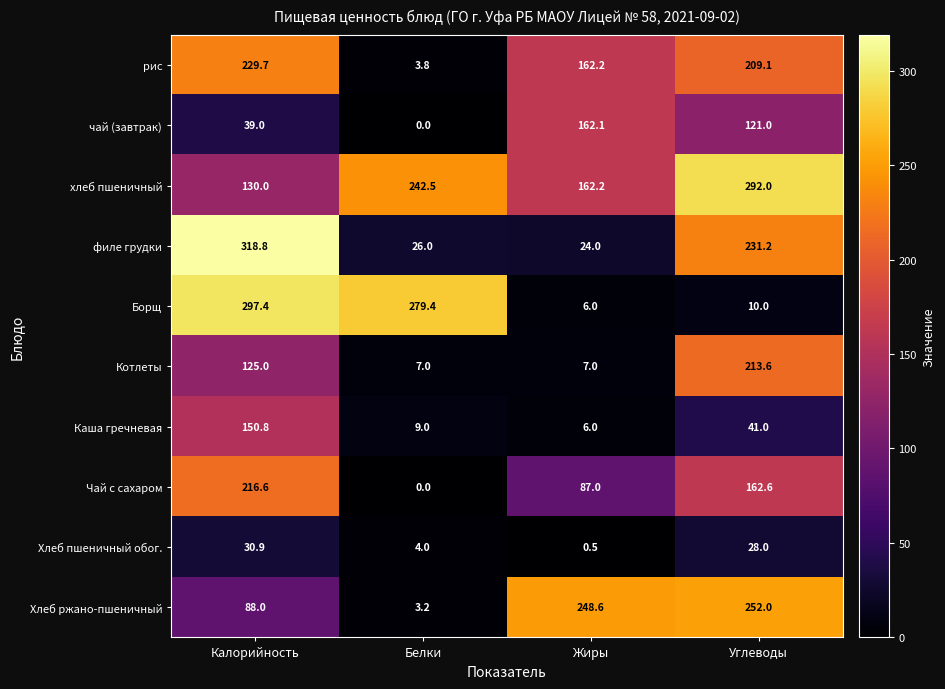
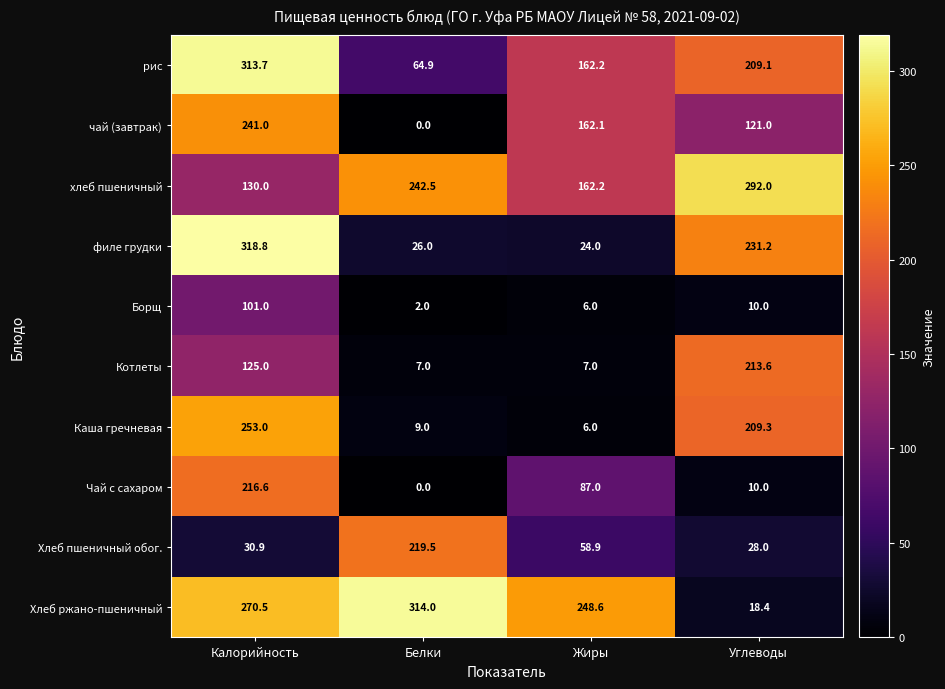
  {
    "рис": {
-     "Калорийность": 229.7,
-     "Белки": 3.8,
+     "Калорийность": 313.7,
+     "Белки": 64.9,
      "Жиры": 162.2,
      "Углеводы": 209.1
    },
    "чай (завтрак)": {
-     "Калорийность": 39.0,
+     "Калорийность": 241.0,
      "Белки": 0.0,
      "Жиры": 162.1,
      "Углеводы": 121.0
    },
    "хлеб пшеничный": {
      "Калорийность": 130.0,
      "Белки": 242.5,
      "Жиры": 162.2,
      "Углеводы": 292.0
    },
    "филе грудки": {
      "Калорийность": 318.8,
      "Белки": 26.0,
      "Жиры": 24.0,
      "Углеводы": 231.2
    },
    "Борщ": {
-     "Калорийность": 297.4,
-     "Белки": 279.4,
+     "Калорийность": 101.0,
+     "Белки": 2.0,
      "Жиры": 6.0,
      "Углеводы": 10.0
    },
    "Котлеты": {
      "Калорийность": 125.0,
      "Белки": 7.0,
      "Жиры": 7.0,
      "Углеводы": 213.6
    },
    "Каша гречневая": {
-     "Калорийность": 150.8,
+     "Калорийность": 253.0,
      "Белки": 9.0,
      "Жиры": 6.0,
-     "Углеводы": 41.0
+     "Углеводы": 209.3
    },
    "Чай с сахаром": {
      "Калорийность": 216.6,
      "Белки": 0.0,
      "Жиры": 87.0,
-     "Углеводы": 162.6
+     "Углеводы": 10.0
    },
    "Хлеб пшеничный обог.": {
      "Калорийность": 30.9,
-     "Белки": 4.0,
-     "Жиры": 0.5,
+     "Белки": 219.5,
+     "Жиры": 58.9,
      "Углеводы": 28.0
    },
    "Хлеб ржано-пшеничный": {
-     "Калорийность": 88.0,
-     "Белки": 3.2,
+     "Калорийность": 270.5,
+     "Белки": 314.0,
      "Жиры": 248.6,
-     "Углеводы": 252.0
+     "Углеводы": 18.4
    }
  }
